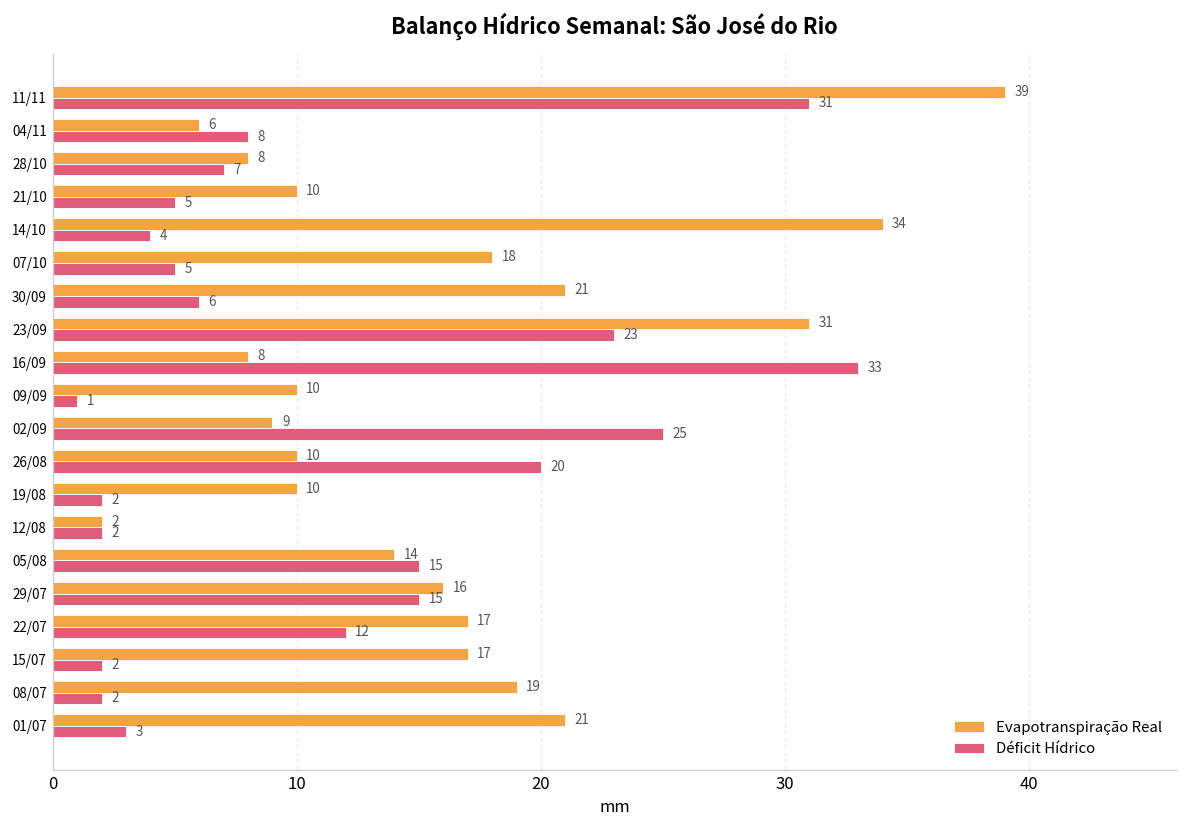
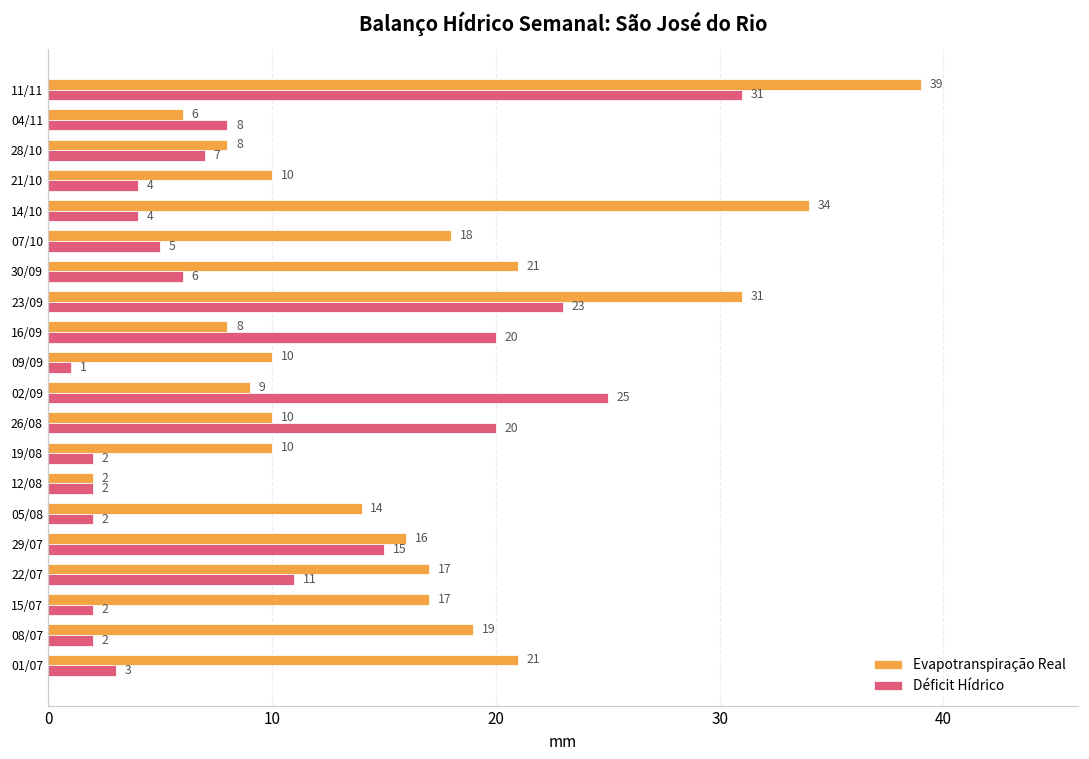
  {
    "Evapotranspiração Real": {
      "11/11": 39,
      "04/11": 6,
      "28/10": 8,
      "21/10": 10,
      "14/10": 34,
      "07/10": 18,
      "30/09": 21,
      "23/09": 31,
      "16/09": 8,
      "09/09": 10,
      "02/09": 9,
      "26/08": 10,
      "19/08": 10,
      "12/08": 2,
      "05/08": 14,
      "29/07": 16,
      "22/07": 17,
      "15/07": 17,
      "08/07": 19,
      "01/07": 21
    },
    "Déficit Hídrico": {
      "11/11": 31,
      "04/11": 8,
      "28/10": 7,
-     "21/10": 5,
+     "21/10": 4,
      "14/10": 4,
      "07/10": 5,
      "30/09": 6,
      "23/09": 23,
-     "16/09": 33,
+     "16/09": 20,
      "09/09": 1,
      "02/09": 25,
      "26/08": 20,
      "19/08": 2,
      "12/08": 2,
-     "05/08": 15,
+     "05/08": 2,
      "29/07": 15,
-     "22/07": 12,
+     "22/07": 11,
      "15/07": 2,
      "08/07": 2,
      "01/07": 3
    }
  }
